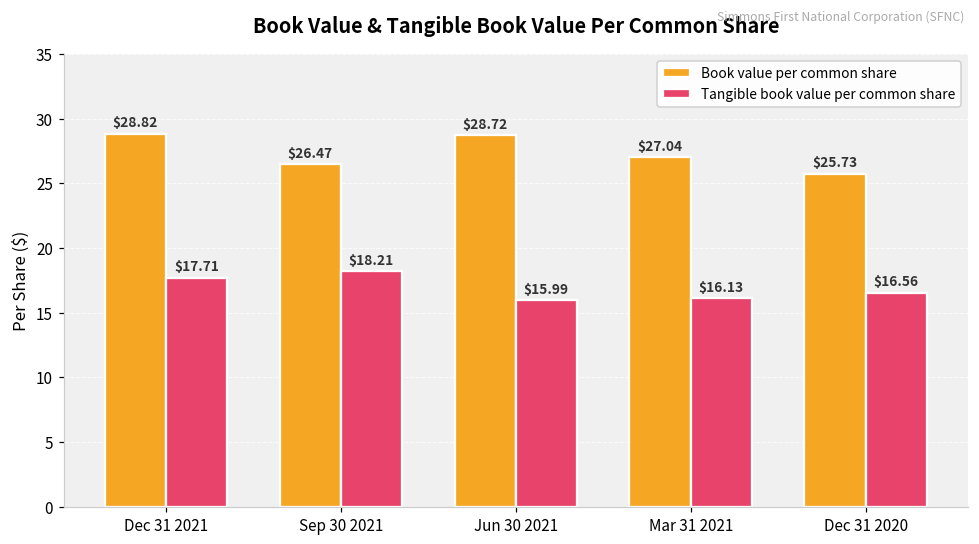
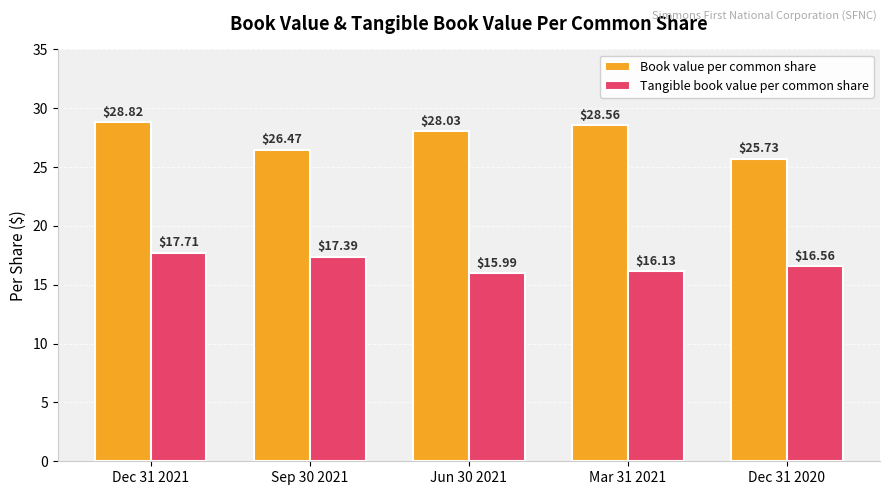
  {
    "Book value per common share": {
      "Dec 31 2021": "$28.82",
      "Sep 30 2021": "$26.47",
-     "Jun 30 2021": "$28.72",
-     "Mar 31 2021": "$27.04",
+     "Jun 30 2021": "$28.03",
+     "Mar 31 2021": "$28.56",
      "Dec 31 2020": "$25.73"
    },
    "Tangible book value per common share": {
      "Dec 31 2021": "$17.71",
-     "Sep 30 2021": "$18.21",
+     "Sep 30 2021": "$17.39",
      "Jun 30 2021": "$15.99",
      "Mar 31 2021": "$16.13",
      "Dec 31 2020": "$16.56"
    }
  }
